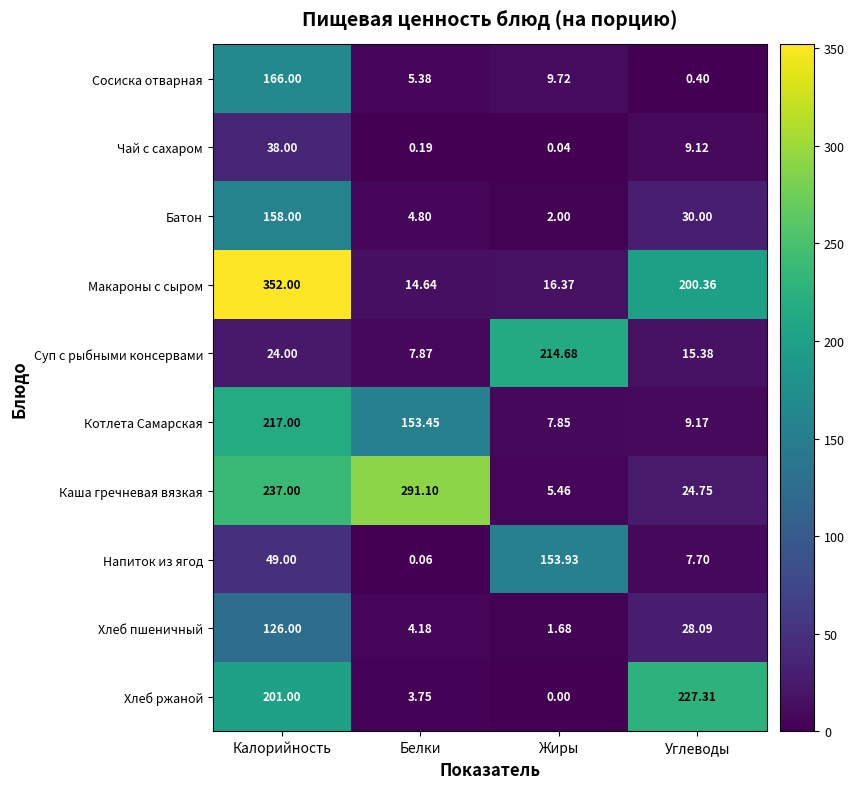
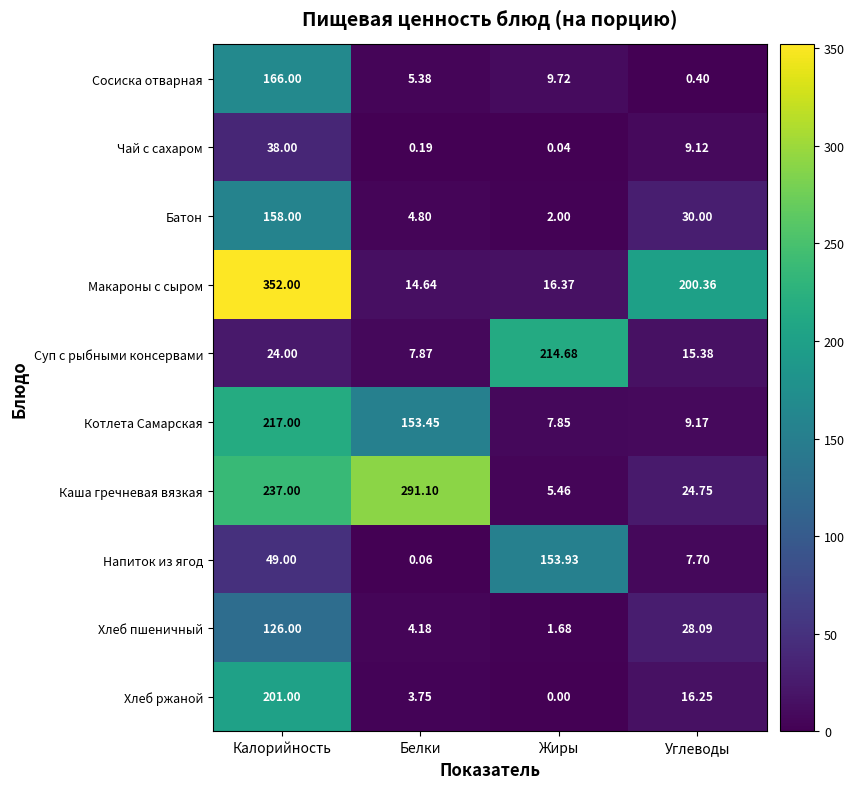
  {
    "Сосиска отварная": {
      "Калорийность": 166.00,
      "Белки": 5.38,
      "Жиры": 9.72,
      "Углеводы": 0.40
    },
    "Чай с сахаром": {
      "Калорийность": 38.00,
      "Белки": 0.19,
      "Жиры": 0.04,
      "Углеводы": 9.12
    },
    "Батон": {
      "Калорийность": 158.00,
      "Белки": 4.80,
      "Жиры": 2.00,
      "Углеводы": 30.00
    },
    "Макароны с сыром": {
      "Калорийность": 352.00,
      "Белки": 14.64,
      "Жиры": 16.37,
      "Углеводы": 200.36
    },
    "Суп с рыбными консервами": {
      "Калорийность": 24.00,
      "Белки": 7.87,
      "Жиры": 214.68,
      "Углеводы": 15.38
    },
    "Котлета Самарская": {
      "Калорийность": 217.00,
      "Белки": 153.45,
      "Жиры": 7.85,
      "Углеводы": 9.17
    },
    "Каша гречневая вязкая": {
      "Калорийность": 237.00,
      "Белки": 291.10,
      "Жиры": 5.46,
      "Углеводы": 24.75
    },
    "Напиток из ягод": {
      "Калорийность": 49.00,
      "Белки": 0.06,
      "Жиры": 153.93,
      "Углеводы": 7.70
    },
    "Хлеб пшеничный": {
      "Калорийность": 126.00,
      "Белки": 4.18,
      "Жиры": 1.68,
      "Углеводы": 28.09
    },
    "Хлеб ржаной": {
      "Калорийность": 201.00,
      "Белки": 3.75,
      "Жиры": 0.00,
-     "Углеводы": 227.31
+     "Углеводы": 16.25
    }
  }
